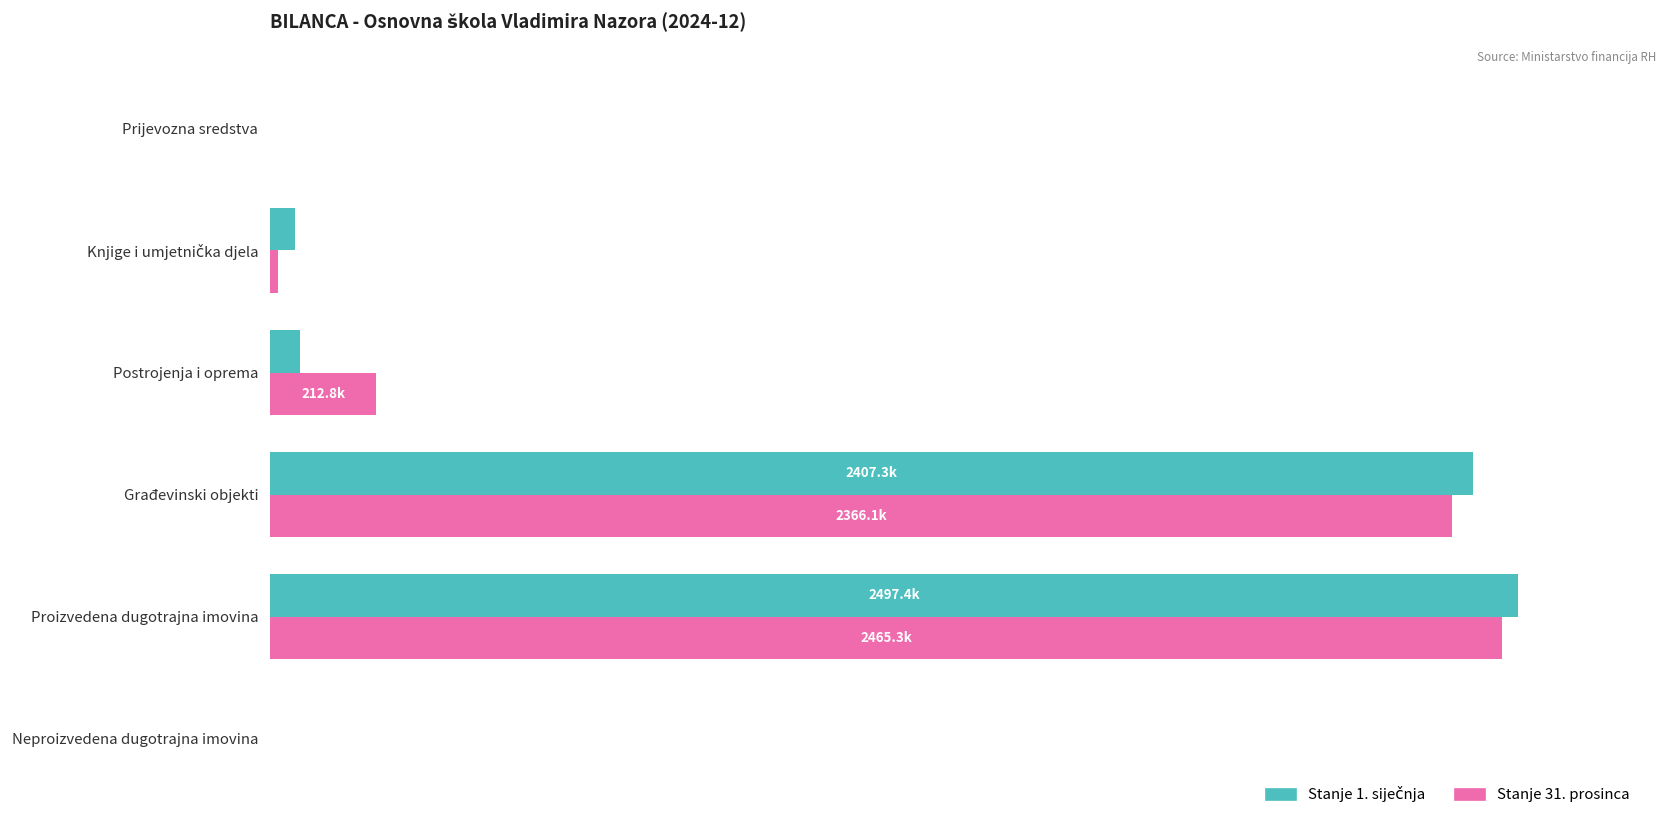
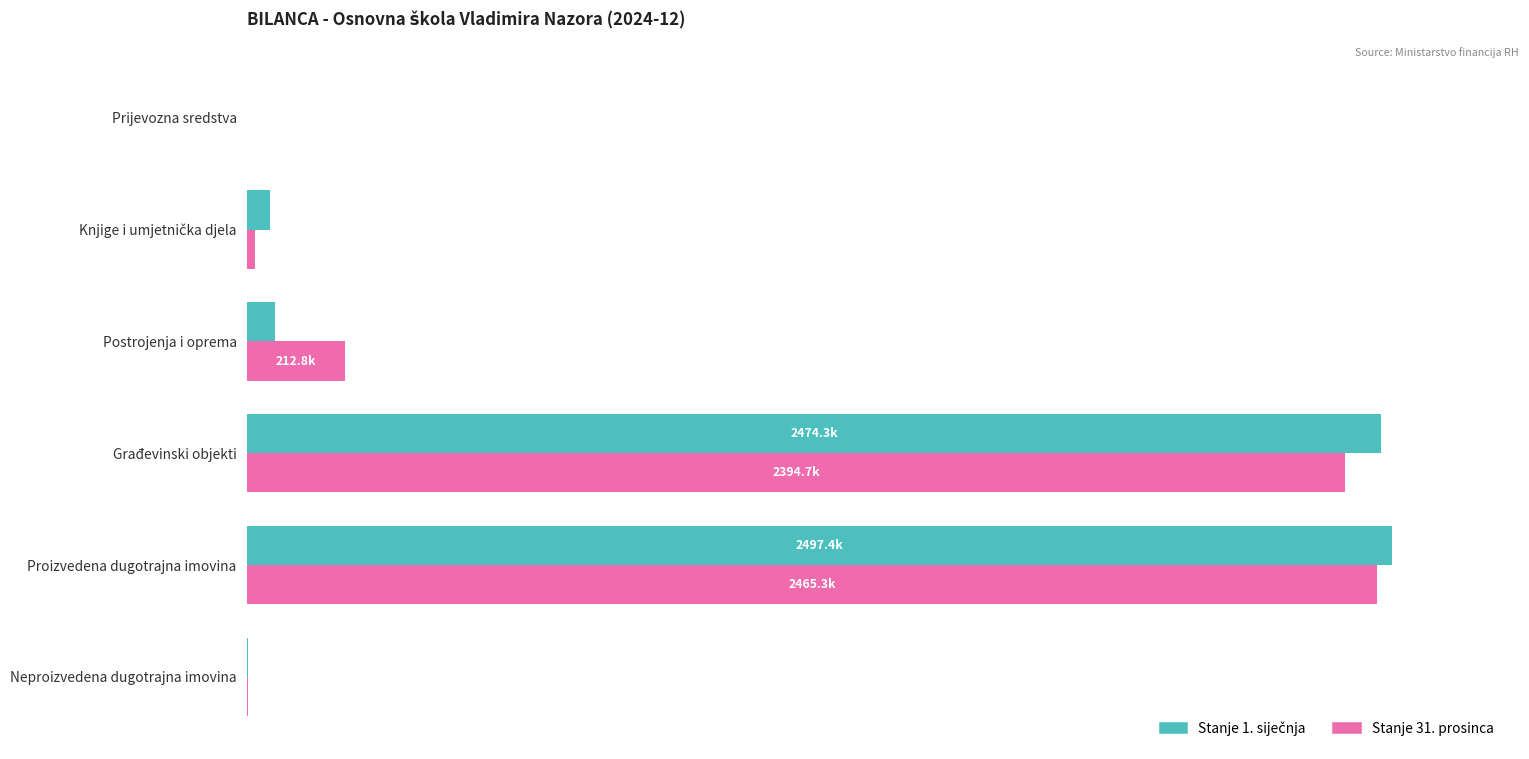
  {
    "Stanje 1. siječnja": {
-     "Građevinski objekti": "2407.3k"
+     "Građevinski objekti": "2474.3k"
    },
    "Stanje 31. prosinca": {
-     "Građevinski objekti": "2366.1k"
+     "Građevinski objekti": "2394.7k"
    }
  }
